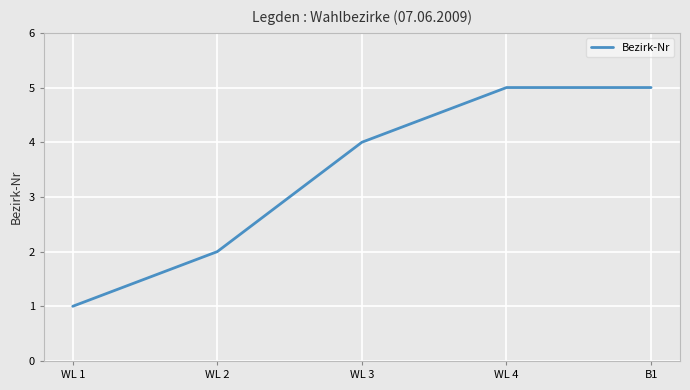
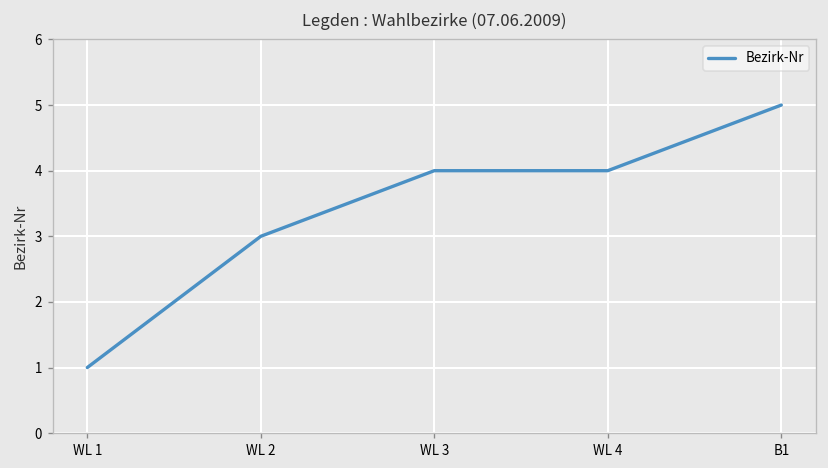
  {
    "WL 1": 1,
-   "WL 2": 2,
+   "WL 2": 3,
    "WL 3": 4,
-   "WL 4": 5,
+   "WL 4": 4,
    "B1": 5
  }
